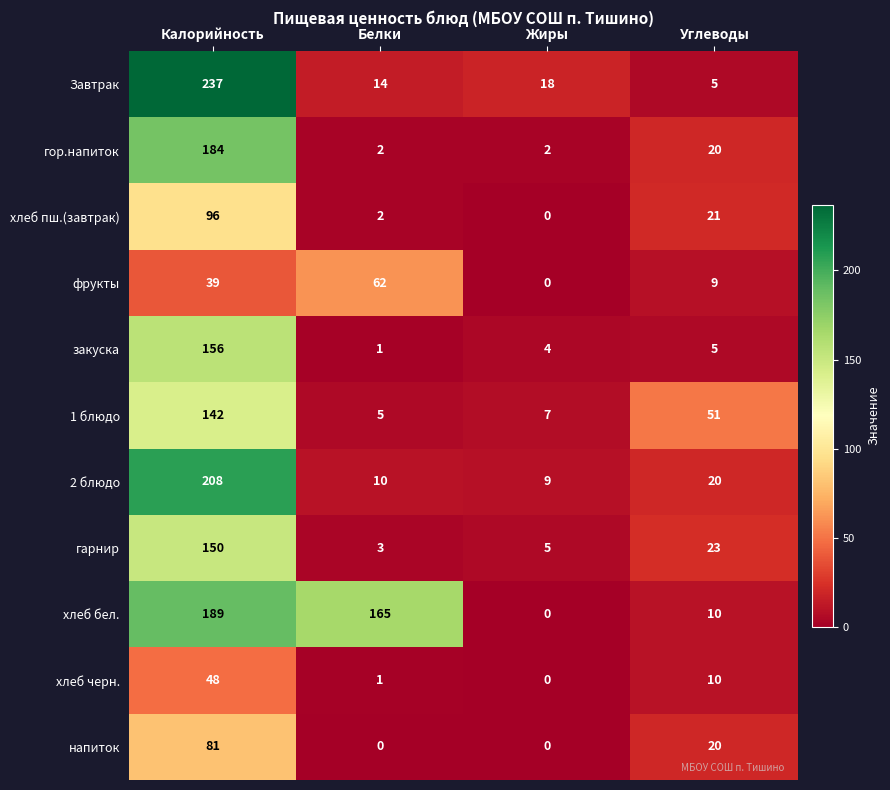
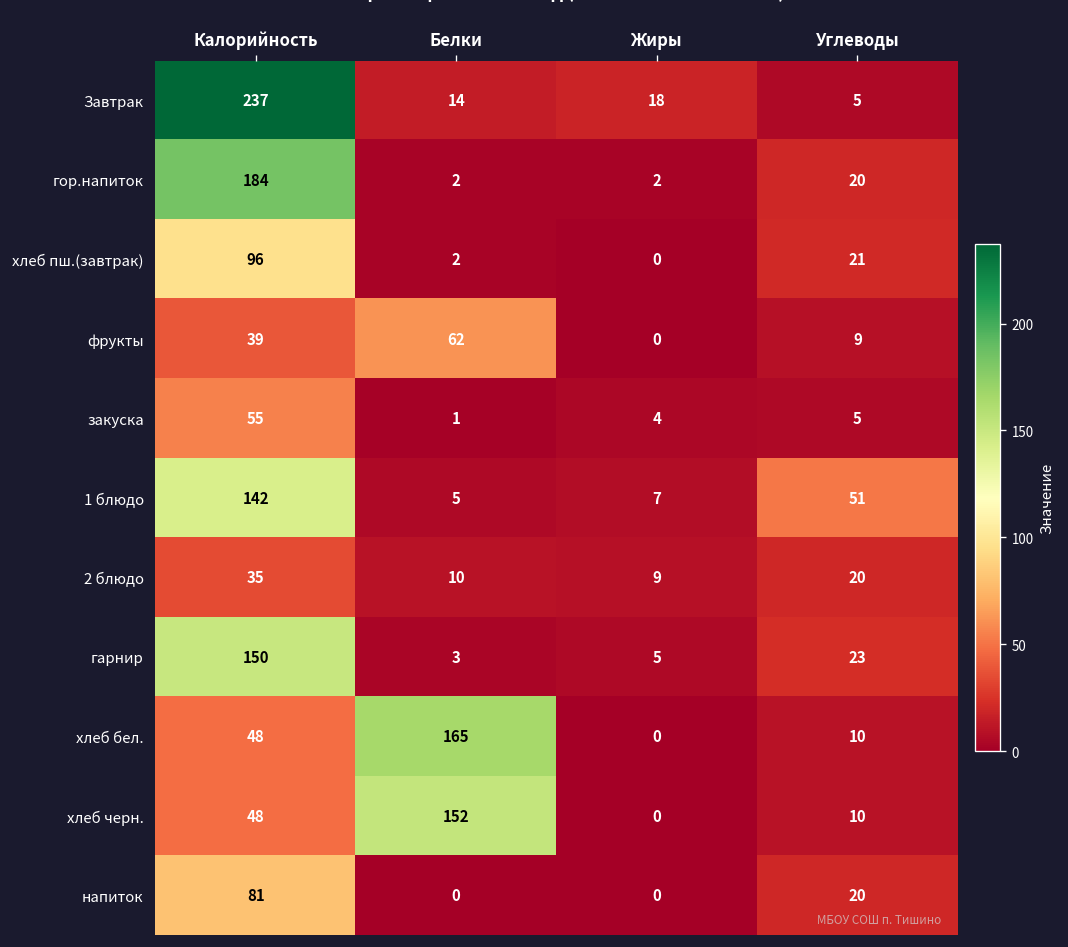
  {
    "Завтрак": {
      "Калорийность": 237,
      "Белки": 14,
      "Жиры": 18,
      "Углеводы": 5
    },
    "гор.напиток": {
      "Калорийность": 184,
      "Белки": 2,
      "Жиры": 2,
      "Углеводы": 20
    },
    "хлеб пш.(завтрак)": {
      "Калорийность": 96,
      "Белки": 2,
      "Жиры": 0,
      "Углеводы": 21
    },
    "фрукты": {
      "Калорийность": 39,
      "Белки": 62,
      "Жиры": 0,
      "Углеводы": 9
    },
    "закуска": {
-     "Калорийность": 156,
+     "Калорийность": 55,
      "Белки": 1,
      "Жиры": 4,
      "Углеводы": 5
    },
    "1 блюдо": {
      "Калорийность": 142,
      "Белки": 5,
      "Жиры": 7,
      "Углеводы": 51
    },
    "2 блюдо": {
-     "Калорийность": 208,
+     "Калорийность": 35,
      "Белки": 10,
      "Жиры": 9,
      "Углеводы": 20
    },
    "гарнир": {
      "Калорийность": 150,
      "Белки": 3,
      "Жиры": 5,
      "Углеводы": 23
    },
    "хлеб бел.": {
-     "Калорийность": 189,
+     "Калорийность": 48,
      "Белки": 165,
      "Жиры": 0,
      "Углеводы": 10
    },
    "хлеб черн.": {
      "Калорийность": 48,
-     "Белки": 1,
+     "Белки": 152,
      "Жиры": 0,
      "Углеводы": 10
    },
    "напиток": {
      "Калорийность": 81,
      "Белки": 0,
      "Жиры": 0
    }
  }
